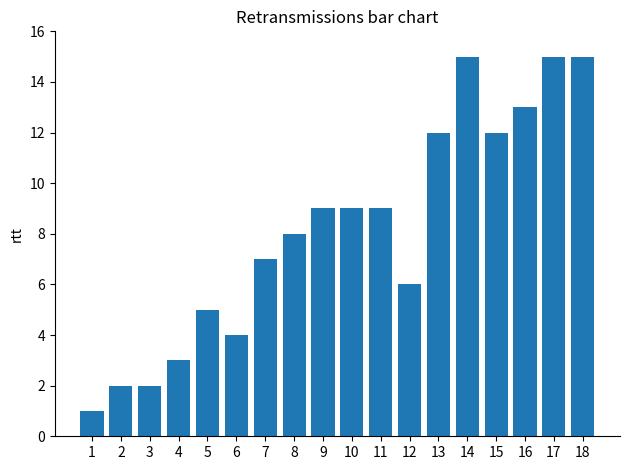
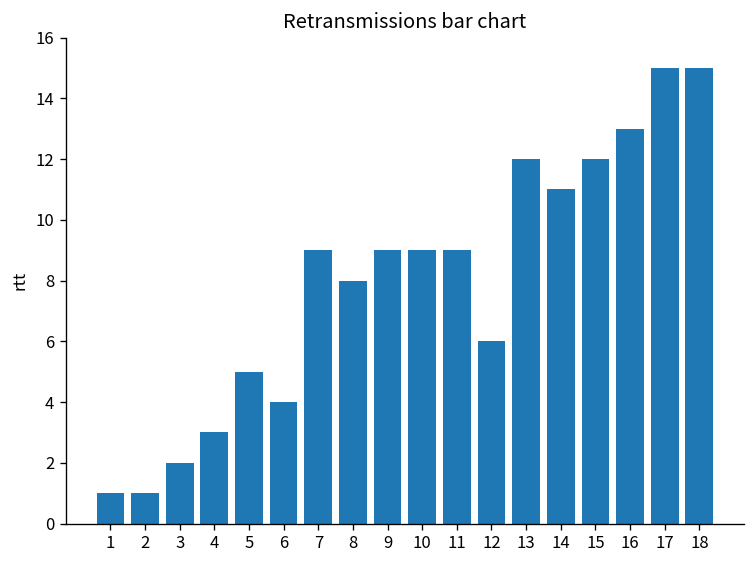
  {
    "1": 1,
-   "2": 2,
+   "2": 1,
    "3": 2,
    "4": 3,
    "5": 5,
    "6": 4,
-   "7": 7,
+   "7": 9,
    "8": 8,
    "9": 9,
    "10": 9,
    "11": 9,
    "12": 6,
    "13": 12,
-   "14": 15,
+   "14": 11,
    "15": 12,
    "16": 13,
    "17": 15,
    "18": 15
  }
